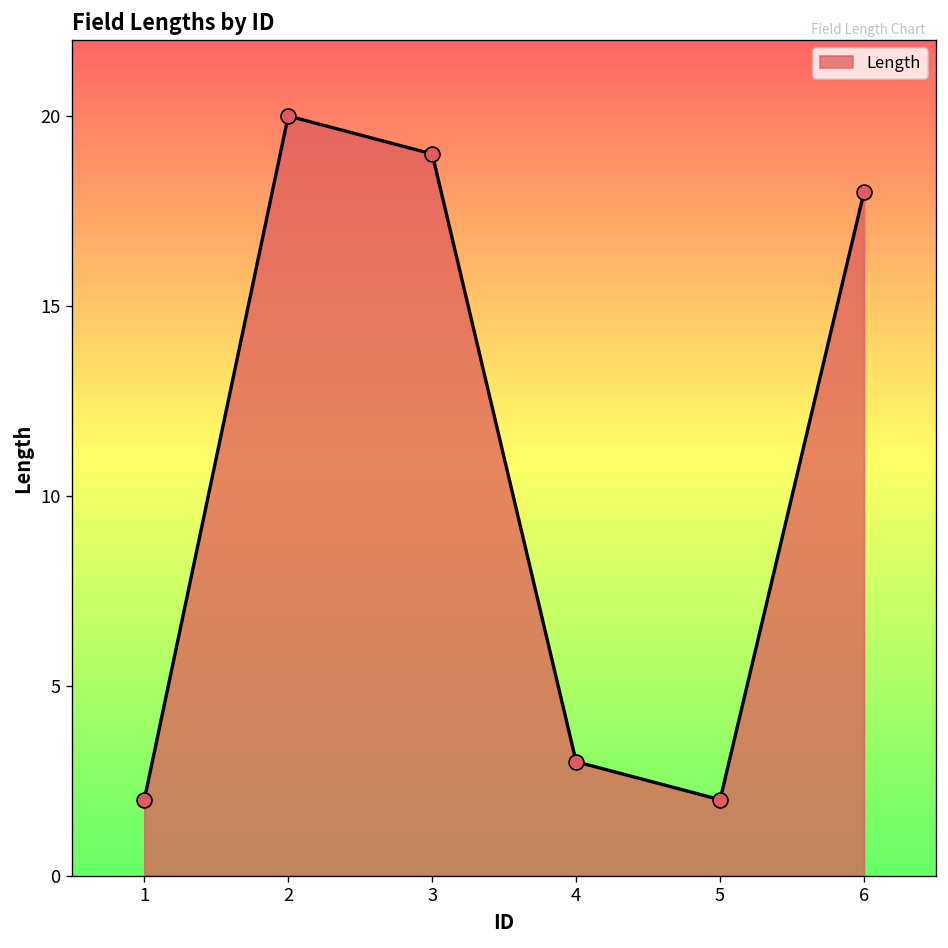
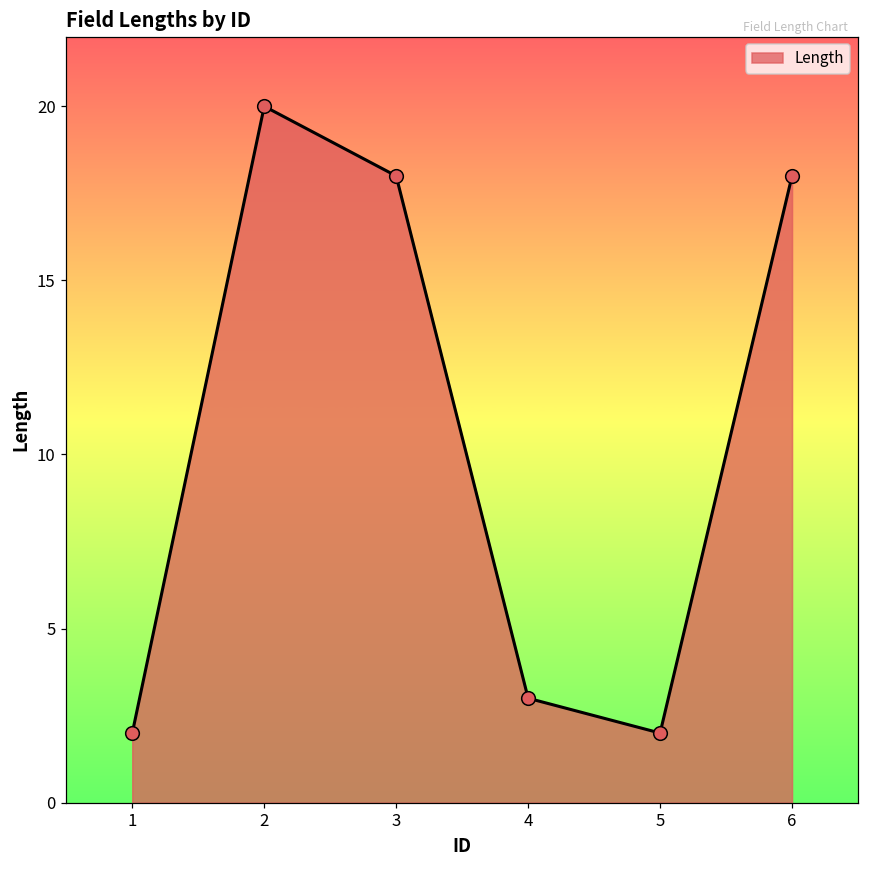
  {
    "1": 2,
    "2": 20,
-   "3": 19,
+   "3": 18,
    "4": 3,
    "5": 2,
    "6": 18
  }
